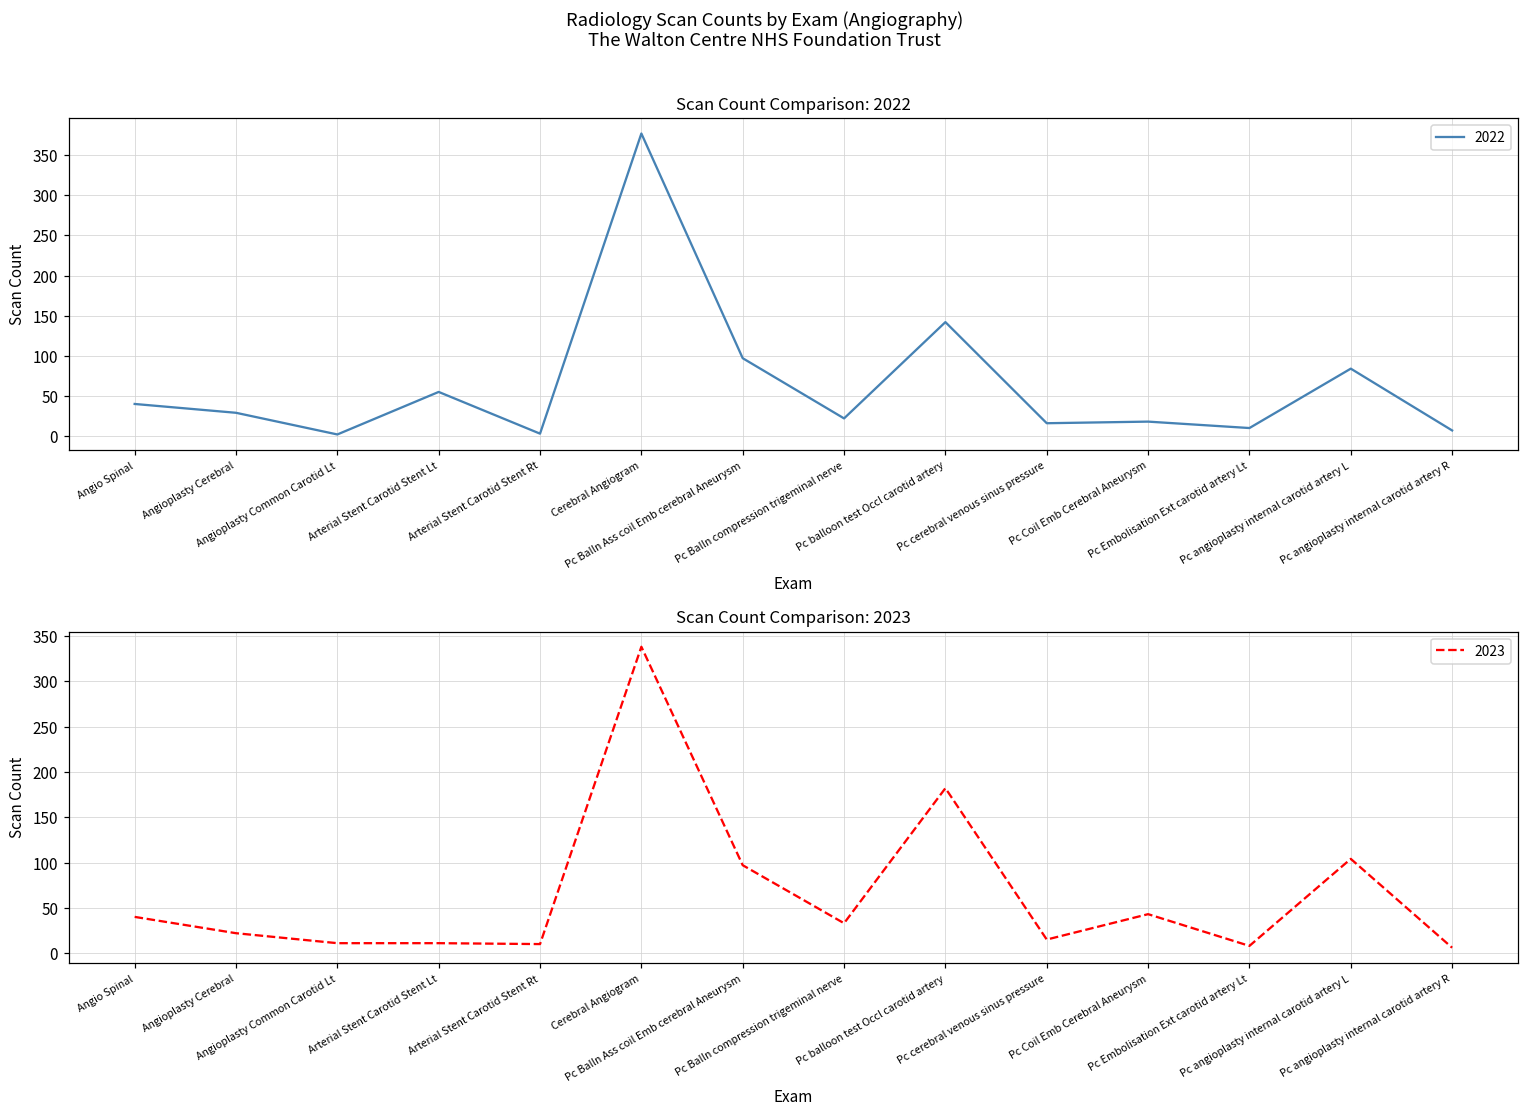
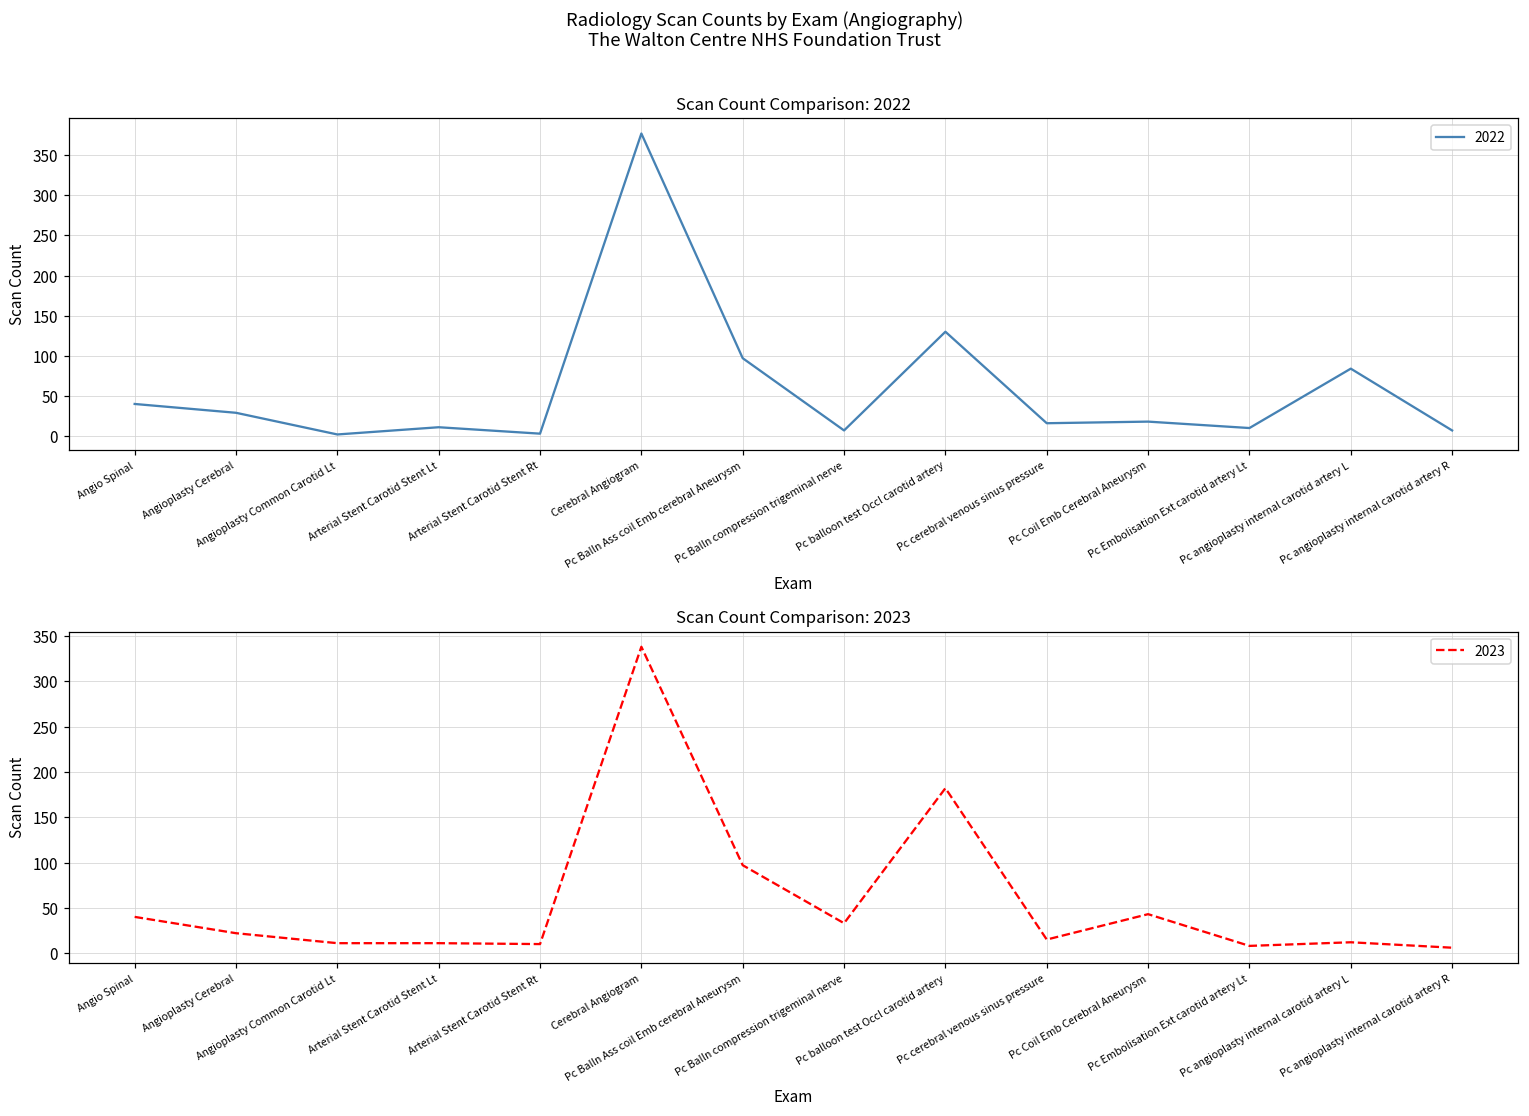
  {
    "Scan Count Comparison: 2022": {
      "Angio Spinal": 40,
      "Angioplasty Cerebral": 30,
      "Angioplasty Common Carotid Lt": 0,
-     "Arterial Stent Carotid Stent Lt": 60,
+     "Arterial Stent Carotid Stent Lt": 10,
      "Arterial Stent Carotid Stent Rt": 0,
      "Cerebral Angiogram": 380,
      "Pc Balln Ass coil Emb cerebral Aneurysm": 100,
-     "Pc Balln compression trigeminal nerve": 20,
-     "Pc balloon test Occl carotid artery": 140,
+     "Pc Balln compression trigeminal nerve": 10,
+     "Pc balloon test Occl carotid artery": 130,
      "Pc cerebral venous sinus pressure": 20,
      "Pc Coil Emb Cerebral Aneurysm": 20,
      "Pc Embolisation Ext carotid artery Lt": 10,
      "Pc angioplasty internal carotid artery L": 80,
      "Pc angioplasty internal carotid artery R": 10
    },
    "Scan Count Comparison: 2023": {
      "Angio Spinal": 40,
      "Angioplasty Cerebral": 20,
      "Angioplasty Common Carotid Lt": 10,
      "Arterial Stent Carotid Stent Lt": 10,
      "Arterial Stent Carotid Stent Rt": 10,
      "Cerebral Angiogram": 340,
      "Pc Balln Ass coil Emb cerebral Aneurysm": 100,
      "Pc Balln compression trigeminal nerve": 30,
      "Pc balloon test Occl carotid artery": 180,
      "Pc cerebral venous sinus pressure": 20,
      "Pc Coil Emb Cerebral Aneurysm": 40,
      "Pc Embolisation Ext carotid artery Lt": 10,
-     "Pc angioplasty internal carotid artery L": 100,
+     "Pc angioplasty internal carotid artery L": 10,
      "Pc angioplasty internal carotid artery R": 10
    }
  }
